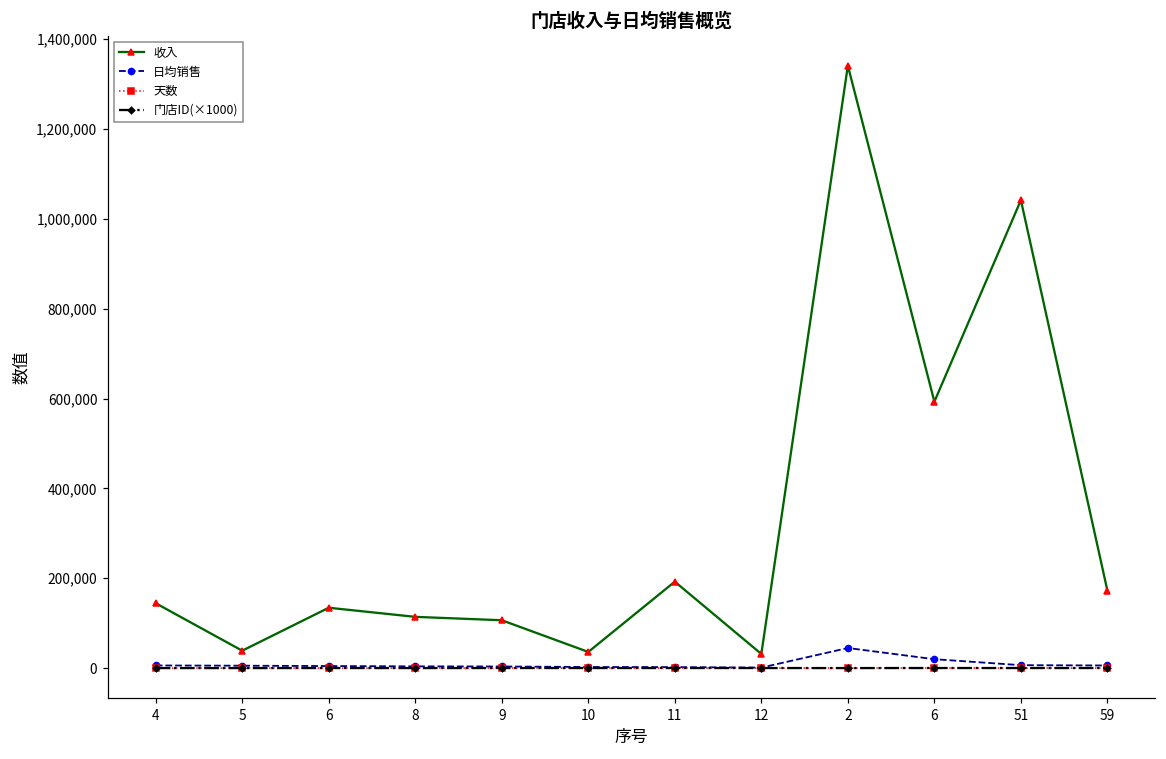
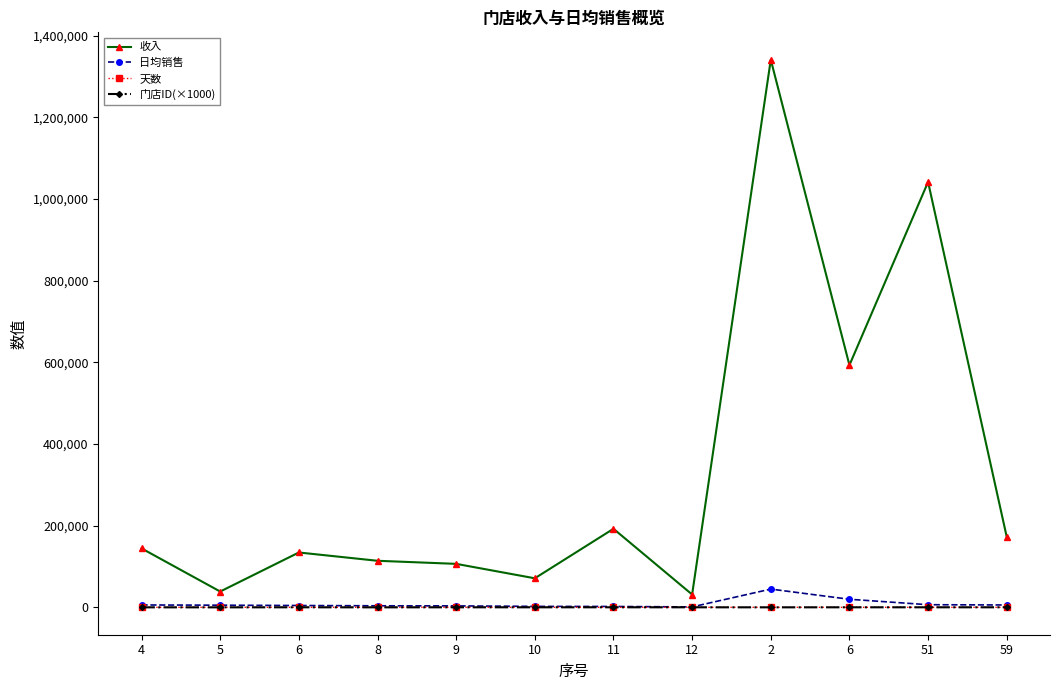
  {
    "收入": {
      "4": "140,000",
      "5": "40,000",
      "8": "110,000",
      "9": "110,000",
-     "10": "40,000",
+     "10": "70,000",
      "11": "190,000",
      "12": "30,000",
      "2": "1,340,000",
      "51": "1,040,000",
      "59": "170,000"
    },
    "日均销售": {
      "2": "40,000",
      "51": "10,000"
    },
    "门店ID(×1000)": {
      "2": "0",
      "51": "0"
    }
  }
